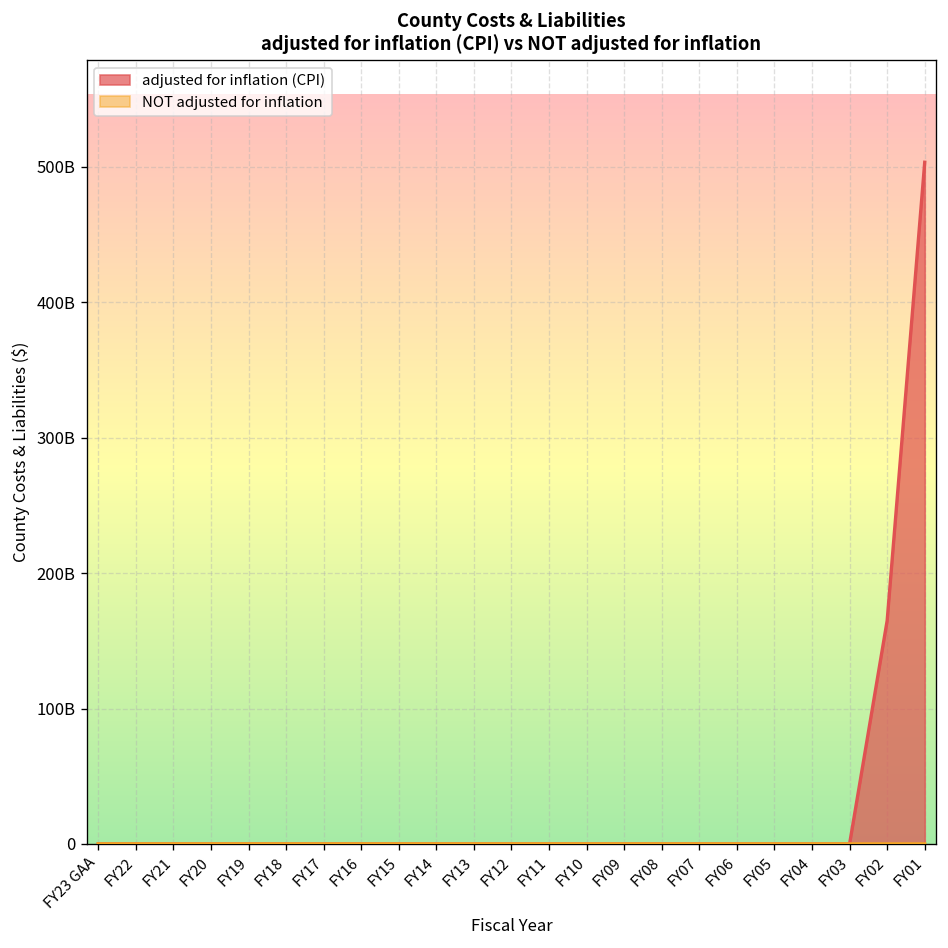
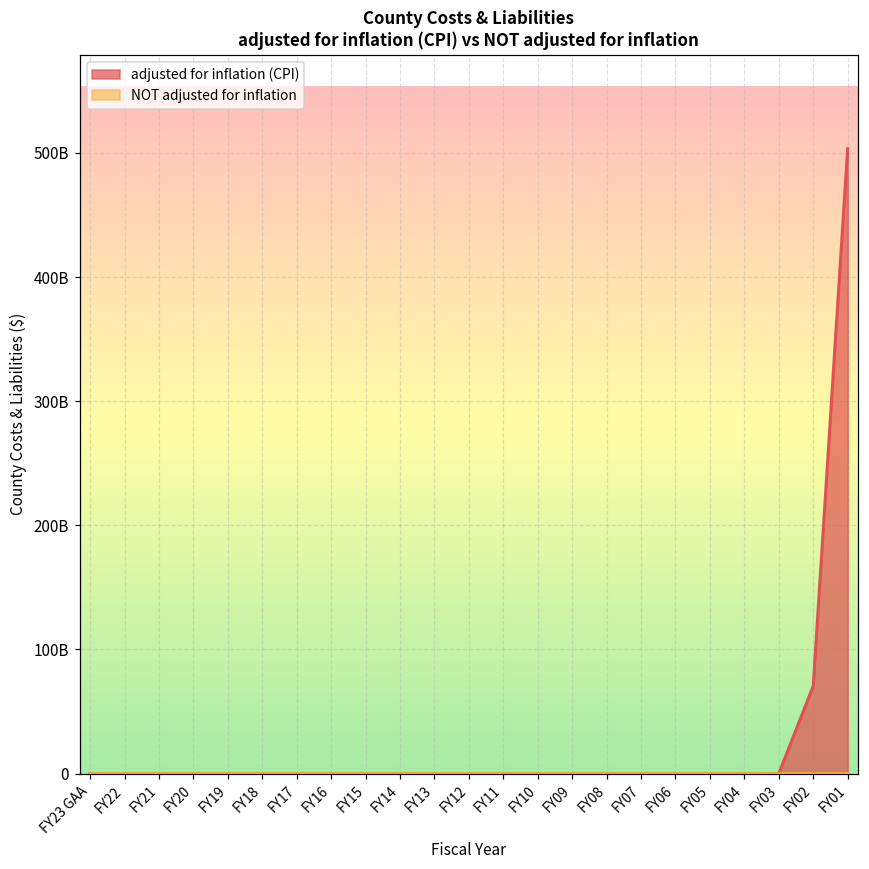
  {
    "adjusted for inflation (CPI)": {
-     "FY02": 165000000000,
+     "FY02": 71000000000,
      "FY01": 503000000000
    },
    "NOT adjusted for inflation": {
      "FY02": 0,
      "FY01": 0
    }
  }
